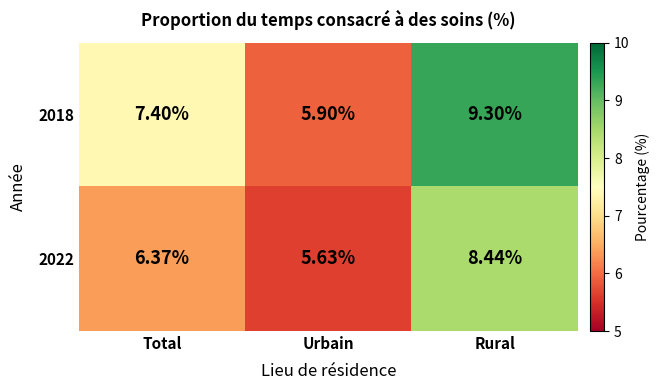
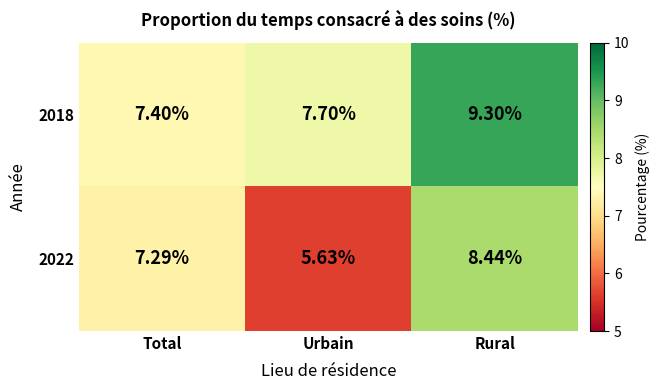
  {
    "2018": {
      "Total": "7.40%",
-     "Urbain": "5.90%",
+     "Urbain": "7.70%",
      "Rural": "9.30%"
    },
    "2022": {
-     "Total": "6.37%",
+     "Total": "7.29%",
      "Urbain": "5.63%",
      "Rural": "8.44%"
    }
  }
